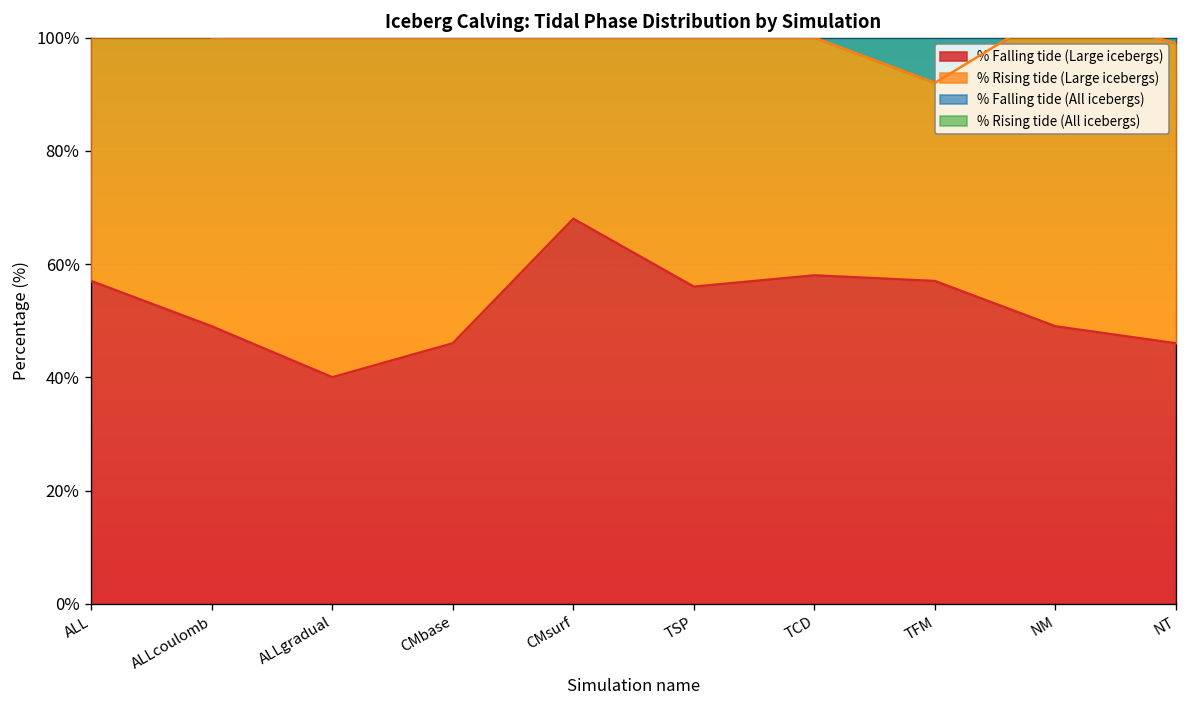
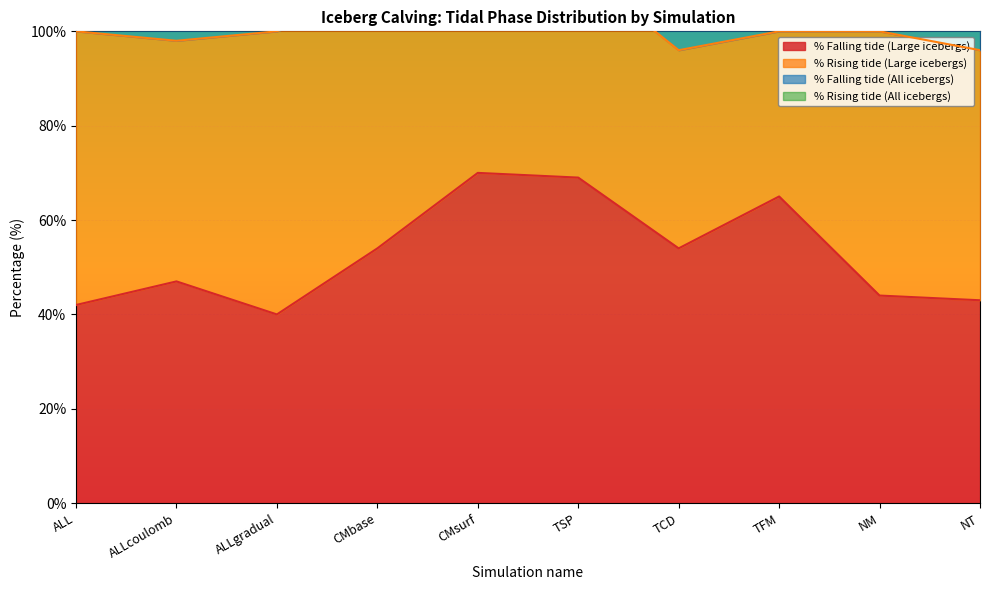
  {
    "% Falling tide (Large icebergs)": {
-     "ALL": "57%",
-     "ALLcoulomb": "49%",
+     "ALL": "42%",
+     "ALLcoulomb": "47%",
      "ALLgradual": "40%",
-     "CMbase": "46%",
-     "CMsurf": "68%",
-     "TSP": "56%",
-     "TCD": "58%",
-     "TFM": "57%",
-     "NM": "49%",
-     "NT": "46%"
+     "CMbase": "54%",
+     "CMsurf": "70%",
+     "TSP": "69%",
+     "TCD": "54%",
+     "TFM": "65%",
+     "NM": "44%",
+     "NT": "43%"
    },
    "% Rising tide (Large icebergs)": {
      "ALLcoulomb": "51%",
      "ALLgradual": "60%",
      "TCD": "42%",
      "NT": "53%"
    }
  }
